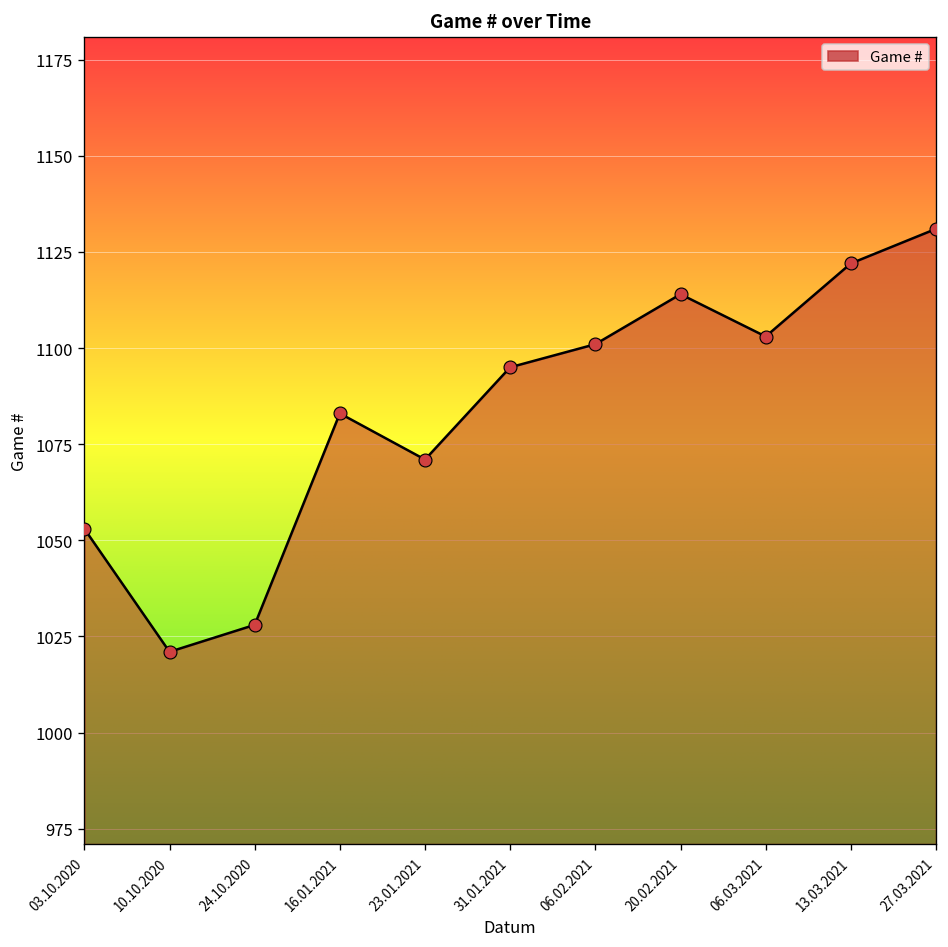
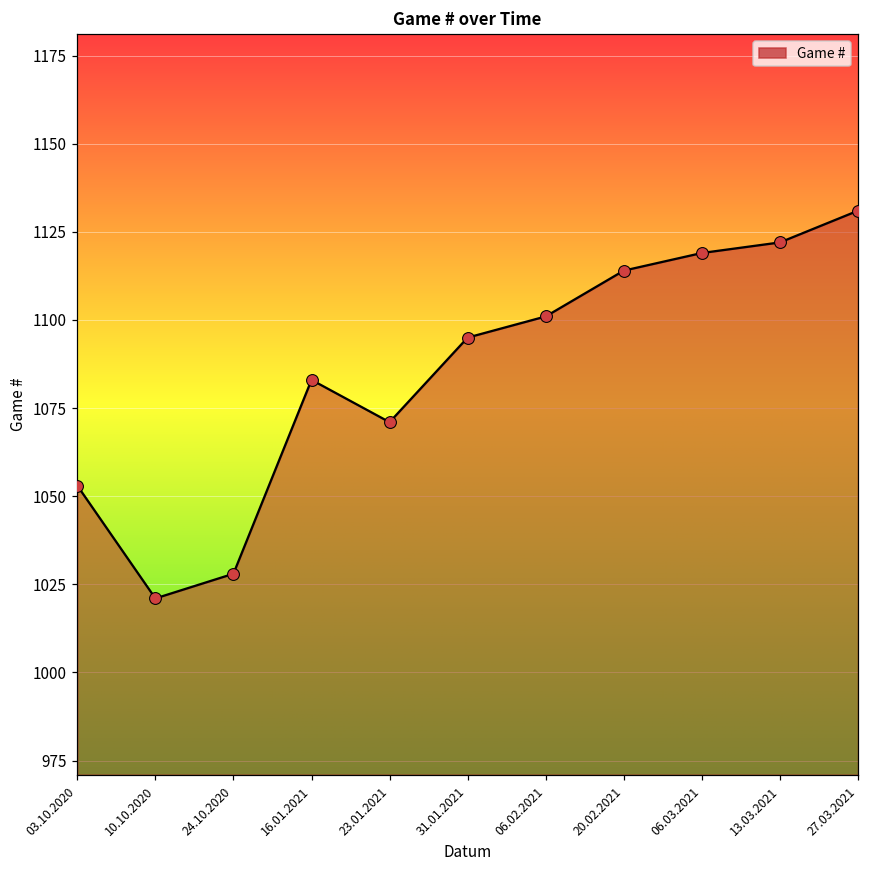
  {
    "03.10.2020": 1053,
    "10.10.2020": 1021,
    "24.10.2020": 1028,
    "16.01.2021": 1083,
    "23.01.2021": 1071,
    "31.01.2021": 1095,
    "06.02.2021": 1101,
    "20.02.2021": 1114,
-   "06.03.2021": 1103,
+   "06.03.2021": 1119,
    "13.03.2021": 1122,
    "27.03.2021": 1131
  }
